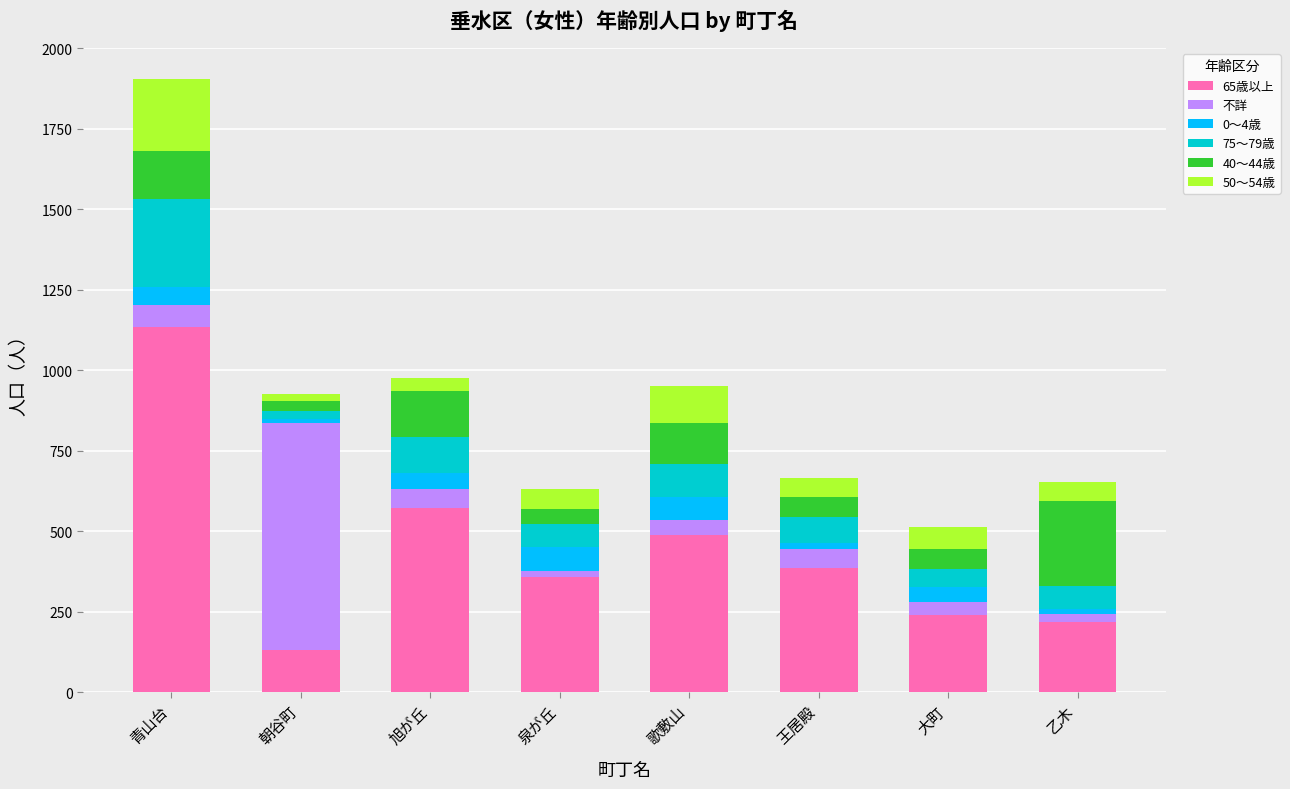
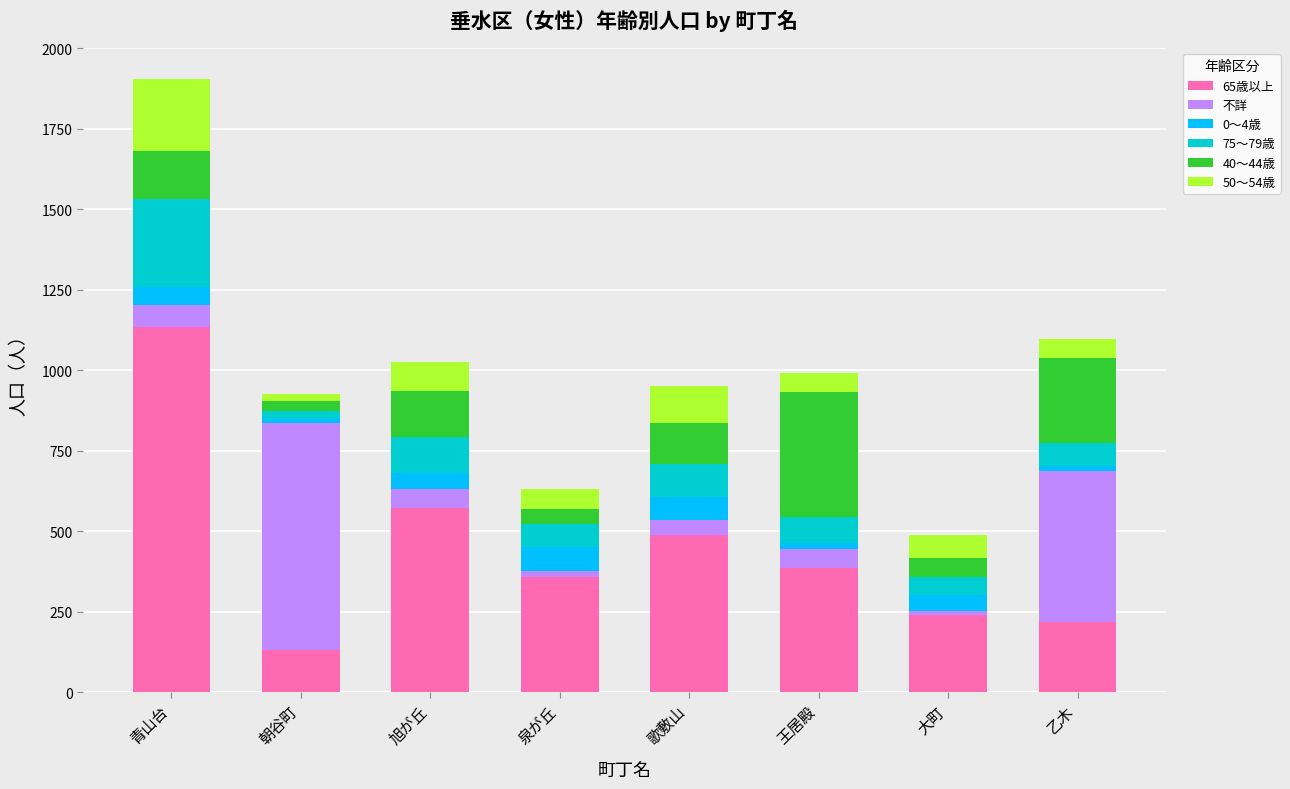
  {
    "65歳以上": {
      "青山台": 1140,
      "朝谷町": 130,
      "旭が丘": 570,
      "泉が丘": 360,
      "歌敷山": 490,
      "王居殿": 390,
      "大町": 240,
      "乙木": 220
    },
    "不詳": {
      "青山台": 70,
      "朝谷町": 710,
      "旭が丘": 60,
      "泉が丘": 20,
      "歌敷山": 50,
      "王居殿": 60,
-     "大町": 40,
-     "乙木": 30
+     "大町": 10,
+     "乙木": 470
    },
    "40～44歳": {
      "青山台": 150,
      "朝谷町": 30,
      "旭が丘": 140,
      "泉が丘": 50,
      "歌敷山": 130,
-     "王居殿": 60,
+     "王居殿": 390,
      "大町": 60,
      "乙木": 270
    },
    "50～54歳": {
      "青山台": 230,
      "朝谷町": 20,
-     "旭が丘": 40,
+     "旭が丘": 90,
      "泉が丘": 60,
      "歌敷山": 120,
      "王居殿": 60,
      "大町": 70,
      "乙木": 60
    }
  }
